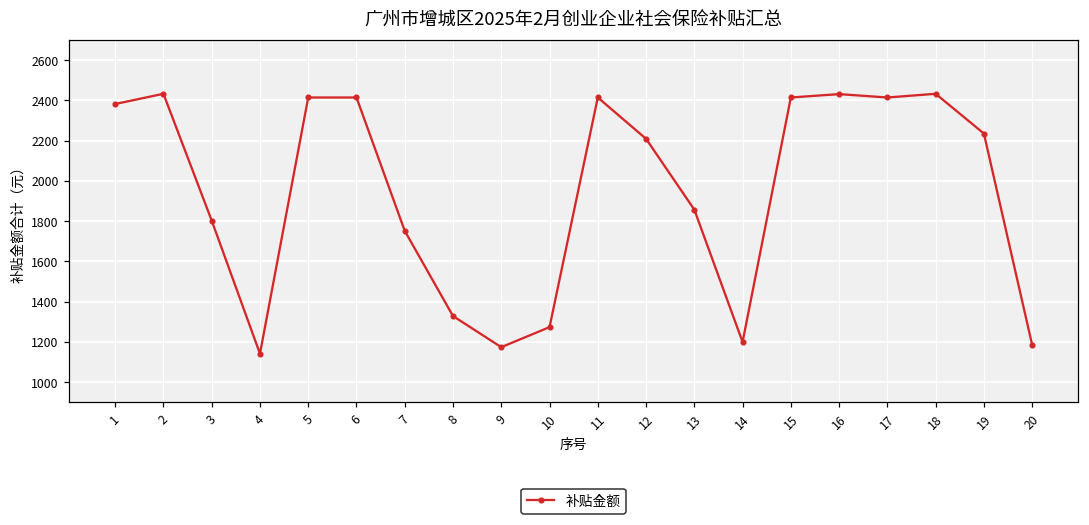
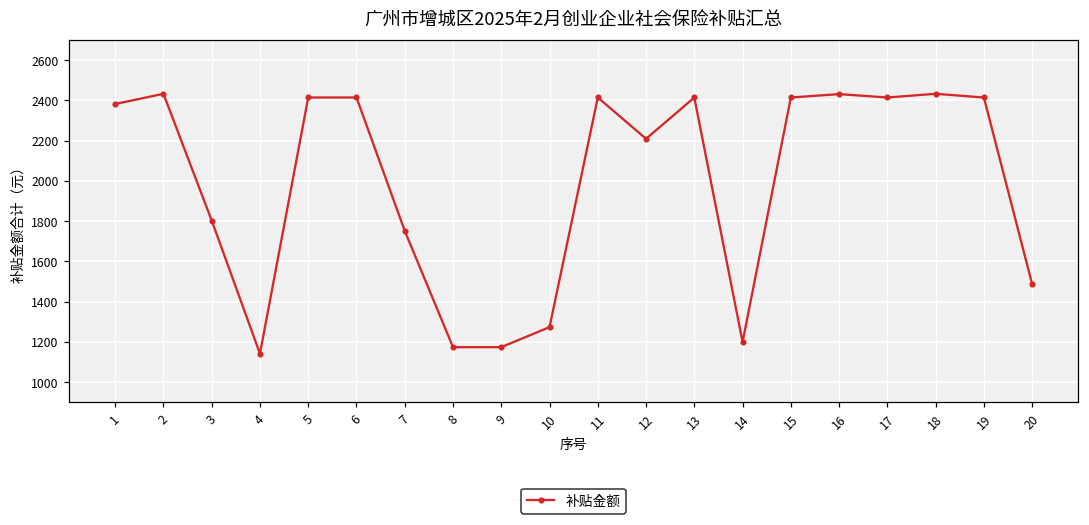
  {
    "1": 2380,
    "2": 2430,
    "3": 1800,
    "4": 1140,
    "5": 2410,
    "6": 2410,
    "7": 1750,
-   "8": 1330,
+   "8": 1170,
    "9": 1170,
    "10": 1270,
    "11": 2410,
    "12": 2210,
-   "13": 1860,
+   "13": 2410,
    "14": 1200,
    "15": 2410,
    "16": 2430,
    "17": 2410,
    "18": 2430,
-   "19": 2240,
-   "20": 1180
+   "19": 2410,
+   "20": 1490
  }
